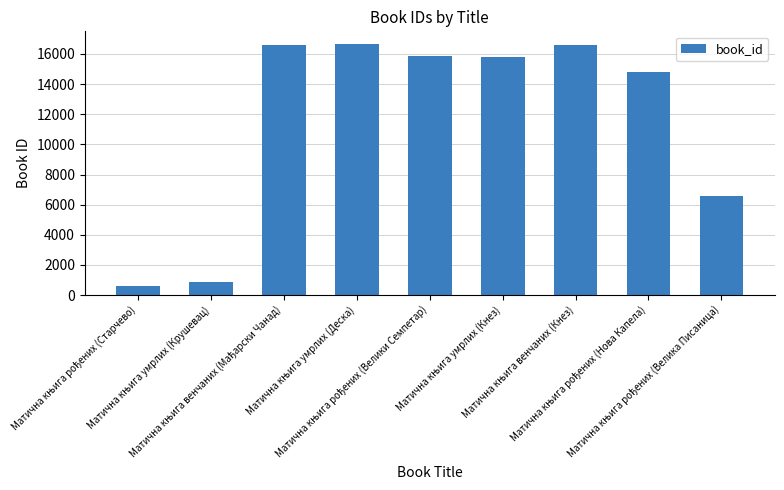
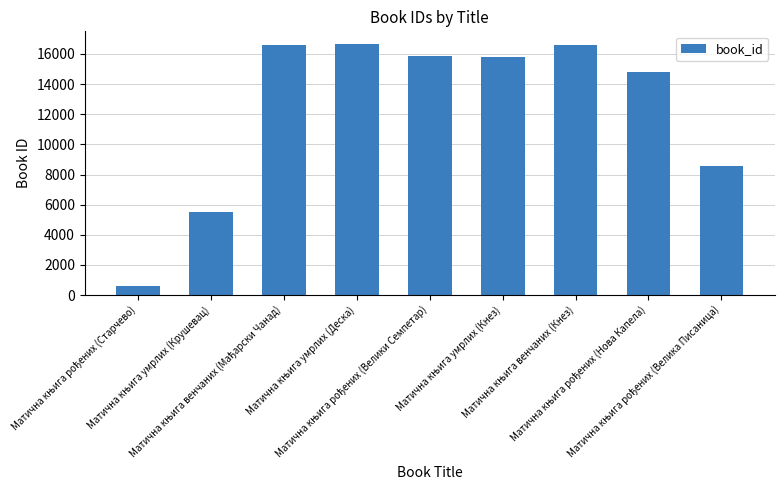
  {
    "Матична књига рођених (Старчево)": 600,
-   "Матична књига умрлих (Крушевац)": 900,
+   "Матична књига умрлих (Крушевац)": 5500,
    "Матична књига венчаних (Мађарски Чанад)": 16600,
    "Матична књига умрлих (Деска)": 16700,
    "Матична књига рођених (Велики Семпетар)": 15900,
    "Матична књига умрлих (Кнез)": 15800,
    "Матична књига венчаних (Кнез)": 16600,
    "Матична књига рођених (Нова Капела)": 14800,
-   "Матична књига рођених (Велика Писаница)": 6500
+   "Матична књига рођених (Велика Писаница)": 8500
  }
